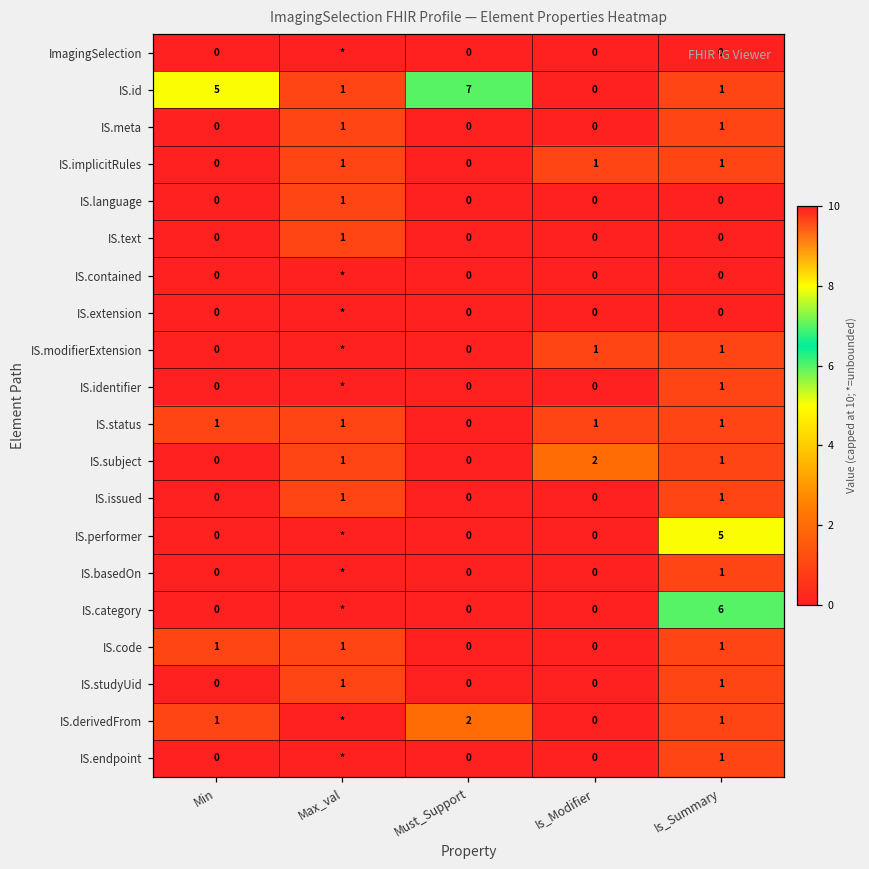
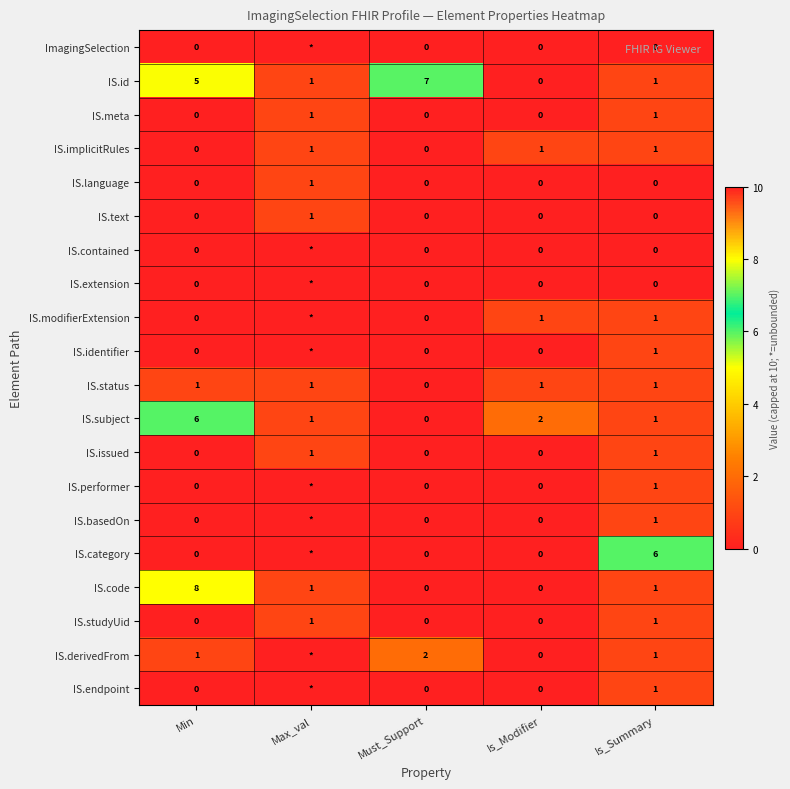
  {
    "ImagingSelection": {
      "Min": 0,
      "Must_Support": 0,
      "Is_Modifier": 0
    },
    "IS.id": {
      "Min": 5,
      "Max_val": 1,
      "Must_Support": 7,
      "Is_Modifier": 0,
      "Is_Summary": 1
    },
    "IS.meta": {
      "Min": 0,
      "Max_val": 1,
      "Must_Support": 0,
      "Is_Modifier": 0,
      "Is_Summary": 1
    },
    "IS.implicitRules": {
      "Min": 0,
      "Max_val": 1,
      "Must_Support": 0,
      "Is_Modifier": 1,
      "Is_Summary": 1
    },
    "IS.language": {
      "Min": 0,
      "Max_val": 1,
      "Must_Support": 0,
      "Is_Modifier": 0,
      "Is_Summary": 0
    },
    "IS.text": {
      "Min": 0,
      "Max_val": 1,
      "Must_Support": 0,
      "Is_Modifier": 0,
      "Is_Summary": 0
    },
    "IS.contained": {
      "Min": 0,
      "Must_Support": 0,
      "Is_Modifier": 0,
      "Is_Summary": 0
    },
    "IS.extension": {
      "Min": 0,
      "Must_Support": 0,
      "Is_Modifier": 0,
      "Is_Summary": 0
    },
    "IS.modifierExtension": {
      "Min": 0,
      "Must_Support": 0,
      "Is_Modifier": 1,
      "Is_Summary": 1
    },
    "IS.identifier": {
      "Min": 0,
      "Must_Support": 0,
      "Is_Modifier": 0,
      "Is_Summary": 1
    },
    "IS.status": {
      "Min": 1,
      "Max_val": 1,
      "Must_Support": 0,
      "Is_Modifier": 1,
      "Is_Summary": 1
    },
    "IS.subject": {
-     "Min": 0,
+     "Min": 6,
      "Max_val": 1,
      "Must_Support": 0,
      "Is_Modifier": 2,
      "Is_Summary": 1
    },
    "IS.issued": {
      "Min": 0,
      "Max_val": 1,
      "Must_Support": 0,
      "Is_Modifier": 0,
      "Is_Summary": 1
    },
    "IS.performer": {
      "Min": 0,
      "Must_Support": 0,
      "Is_Modifier": 0,
-     "Is_Summary": 5
+     "Is_Summary": 1
    },
    "IS.basedOn": {
      "Min": 0,
      "Must_Support": 0,
      "Is_Modifier": 0,
      "Is_Summary": 1
    },
    "IS.category": {
      "Min": 0,
      "Must_Support": 0,
      "Is_Modifier": 0,
      "Is_Summary": 6
    },
    "IS.code": {
-     "Min": 1,
+     "Min": 8,
      "Max_val": 1,
      "Must_Support": 0,
      "Is_Modifier": 0,
      "Is_Summary": 1
    },
    "IS.studyUid": {
      "Min": 0,
      "Max_val": 1,
      "Must_Support": 0,
      "Is_Modifier": 0,
      "Is_Summary": 1
    },
    "IS.derivedFrom": {
      "Min": 1,
      "Must_Support": 2,
      "Is_Modifier": 0,
      "Is_Summary": 1
    },
    "IS.endpoint": {
      "Min": 0,
      "Must_Support": 0,
      "Is_Modifier": 0,
      "Is_Summary": 1
    }
  }
